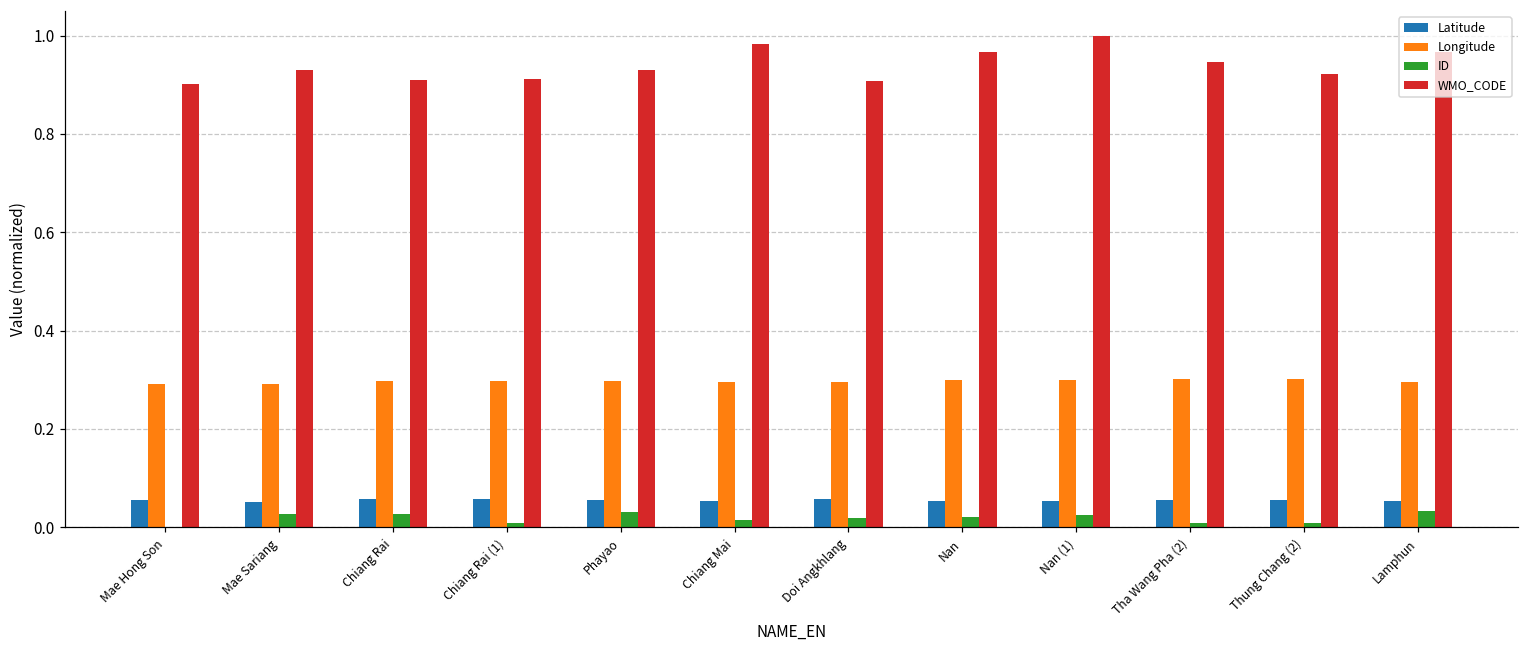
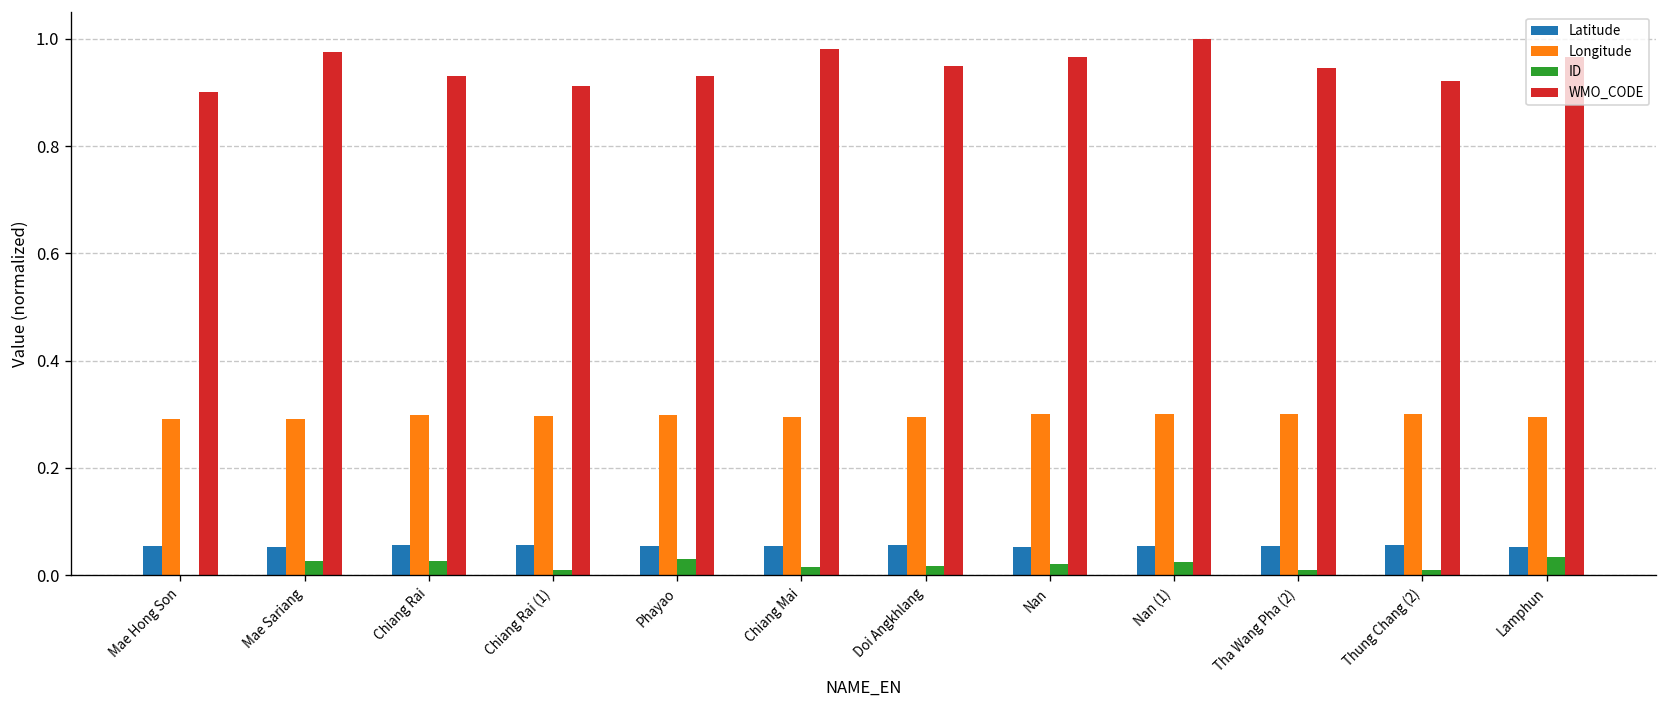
  {
    "Latitude": {
      "Mae Hong Son": 0.06,
      "Mae Sariang": 0.05,
      "Chiang Rai": 0.06,
      "Chiang Rai (1)": 0.06,
      "Phayao": 0.05,
      "Chiang Mai": 0.05,
      "Doi Angkhlang": 0.06,
      "Nan": 0.05,
      "Nan (1)": 0.05,
      "Tha Wang Pha (2)": 0.05,
      "Thung Chang (2)": 0.06,
      "Lamphun": 0.05
    },
    "Longitude": {
      "Mae Hong Son": 0.29,
      "Mae Sariang": 0.29,
      "Chiang Rai": 0.30,
      "Chiang Rai (1)": 0.30,
      "Phayao": 0.30,
      "Chiang Mai": 0.30,
      "Doi Angkhlang": 0.30,
      "Nan": 0.30,
      "Nan (1)": 0.30,
      "Tha Wang Pha (2)": 0.30,
      "Thung Chang (2)": 0.30,
      "Lamphun": 0.30
    },
    "ID": {
      "Mae Hong Son": 0.00,
      "Mae Sariang": 0.03,
      "Chiang Rai": 0.03,
      "Chiang Rai (1)": 0.01,
      "Phayao": 0.03,
      "Chiang Mai": 0.02,
      "Doi Angkhlang": 0.02,
      "Nan": 0.02,
      "Nan (1)": 0.02,
      "Tha Wang Pha (2)": 0.01,
      "Thung Chang (2)": 0.01,
      "Lamphun": 0.03
    },
    "WMO_CODE": {
      "Mae Hong Son": 0.90,
-     "Mae Sariang": 0.93,
-     "Chiang Rai": 0.91,
+     "Mae Sariang": 0.98,
+     "Chiang Rai": 0.93,
      "Chiang Rai (1)": 0.91,
      "Phayao": 0.93,
      "Chiang Mai": 0.98,
-     "Doi Angkhlang": 0.91,
+     "Doi Angkhlang": 0.95,
      "Nan": 0.97,
      "Nan (1)": 1.00,
      "Tha Wang Pha (2)": 0.95,
      "Thung Chang (2)": 0.92
    }
  }
